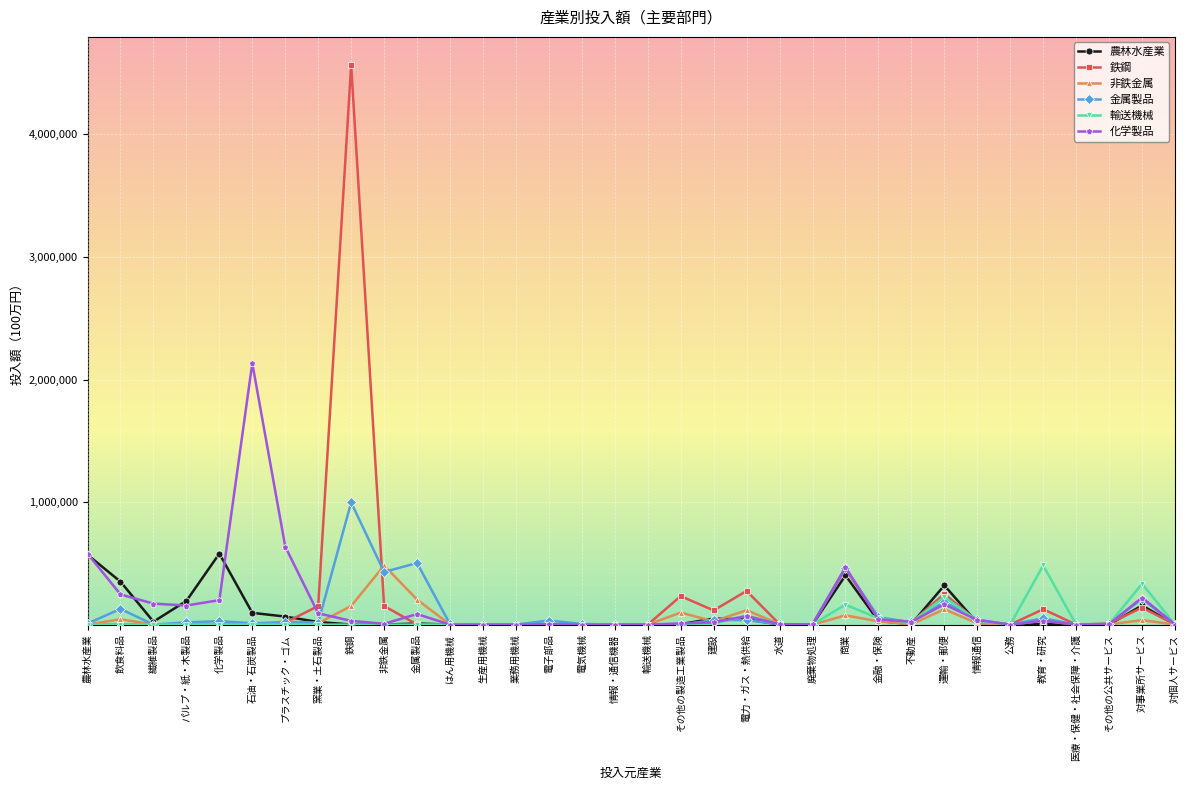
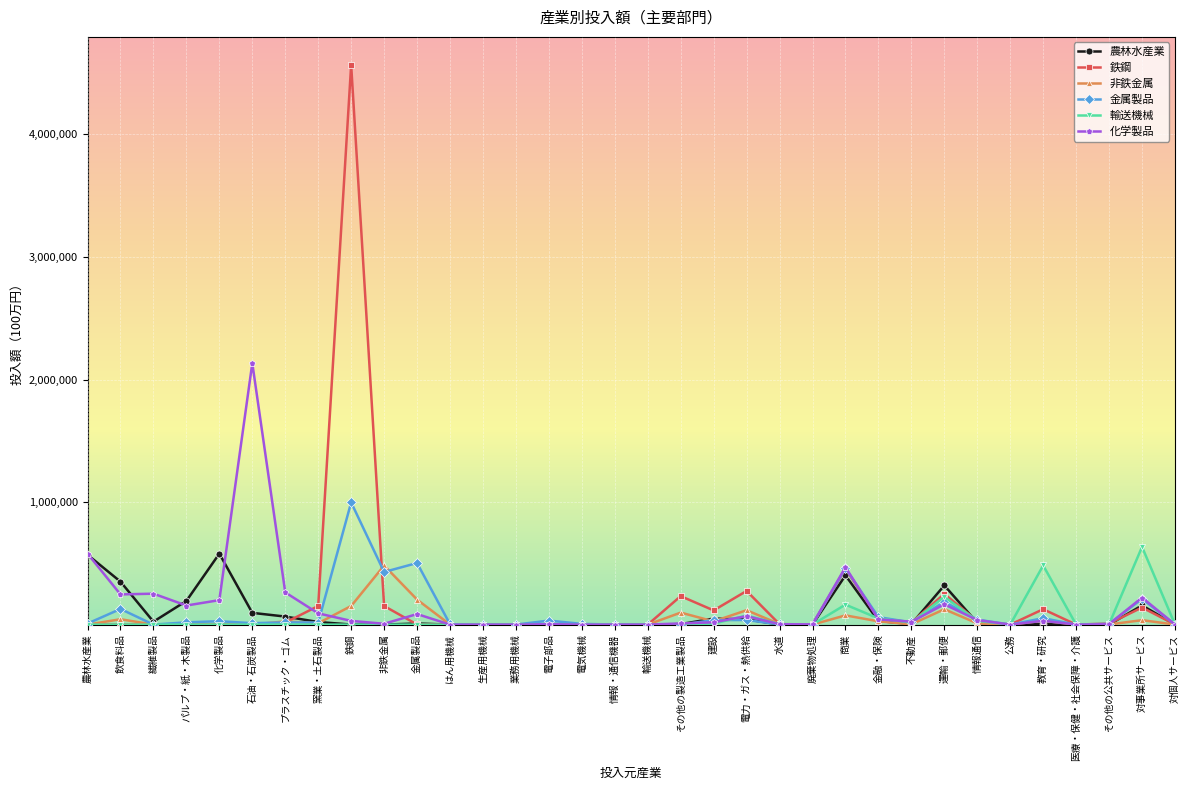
  {
    "農林水産業": {
      "飲食料品": "350,000",
      "繊維製品": "20,000",
      "パルプ・紙・木製品": "190,000",
      "化学製品": "580,000",
      "石油・石炭製品": "100,000",
      "プラスチック・ゴム": "70,000",
      "商業": "400,000",
      "運輸・郵便": "320,000",
      "教育・研究": "0"
    },
    "金属製品": {
      "飲食料品": "130,000",
      "化学製品": "30,000",
      "鉄鋼": "1,000,000",
      "非鉄金属": "430,000",
      "金属製品": "500,000",
      "電子部品": "30,000",
      "運輸・郵便": "190,000"
    },
    "輸送機械": {
      "商業": "160,000",
      "運輸・郵便": "230,000",
      "教育・研究": "480,000",
-     "対事業所サービス": "330,000"
+     "対事業所サービス": "630,000"
    },
    "化学製品": {
      "飲食料品": "250,000",
-     "繊維製品": "170,000",
+     "繊維製品": "250,000",
      "パルプ・紙・木製品": "160,000",
      "化学製品": "200,000",
      "石油・石炭製品": "2,130,000",
-     "プラスチック・ゴム": "640,000",
+     "プラスチック・ゴム": "260,000",
      "窯業・土石製品": "90,000",
      "鉄鋼": "30,000",
      "金属製品": "90,000",
      "運輸・郵便": "170,000"
    }
  }
